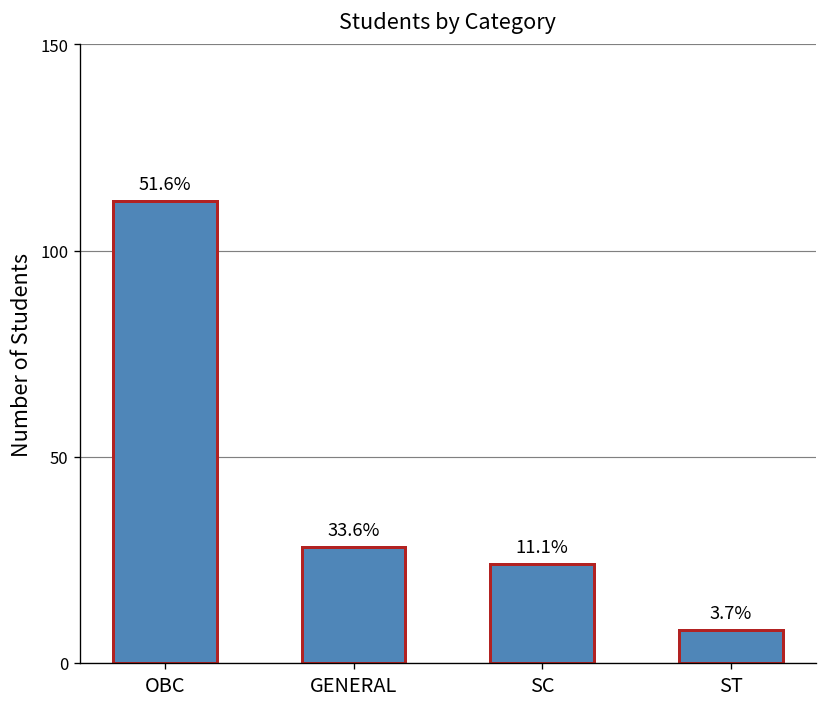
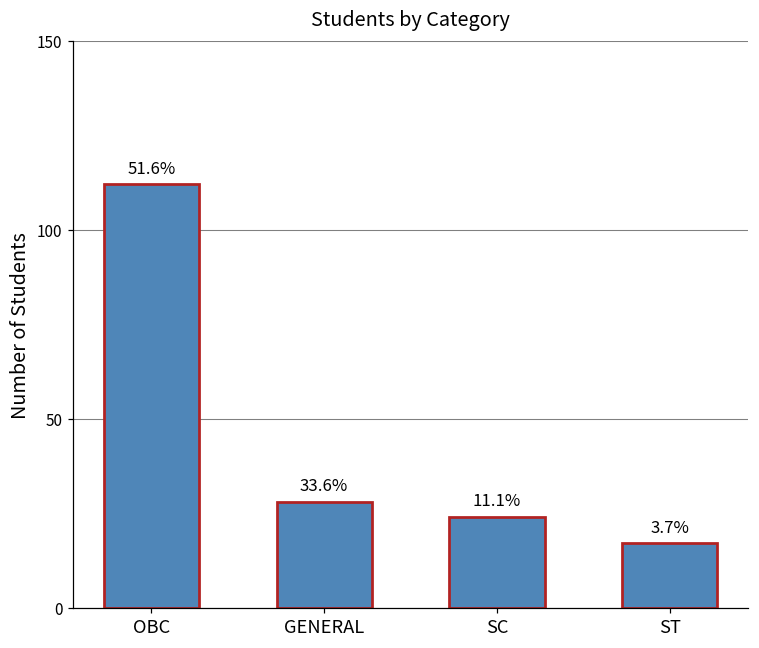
  {
-   "ST": 8
+   "ST": 17
  }
